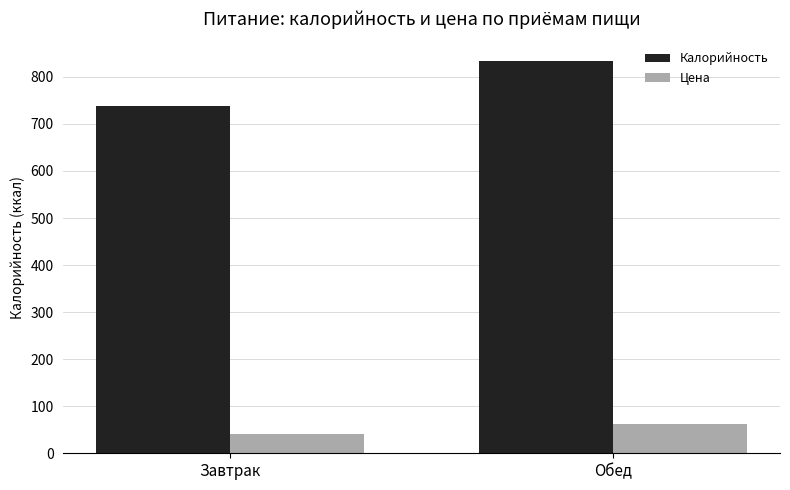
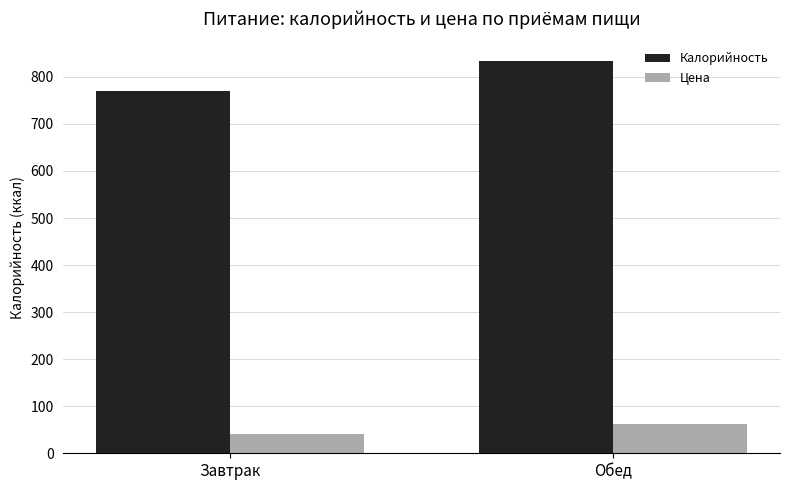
  {
    "Калорийность": {
-     "Завтрак": 740,
+     "Завтрак": 770,
      "Обед": 830
    },
    "Цена": {
      "Завтрак": 40,
      "Обед": 60
    }
  }
